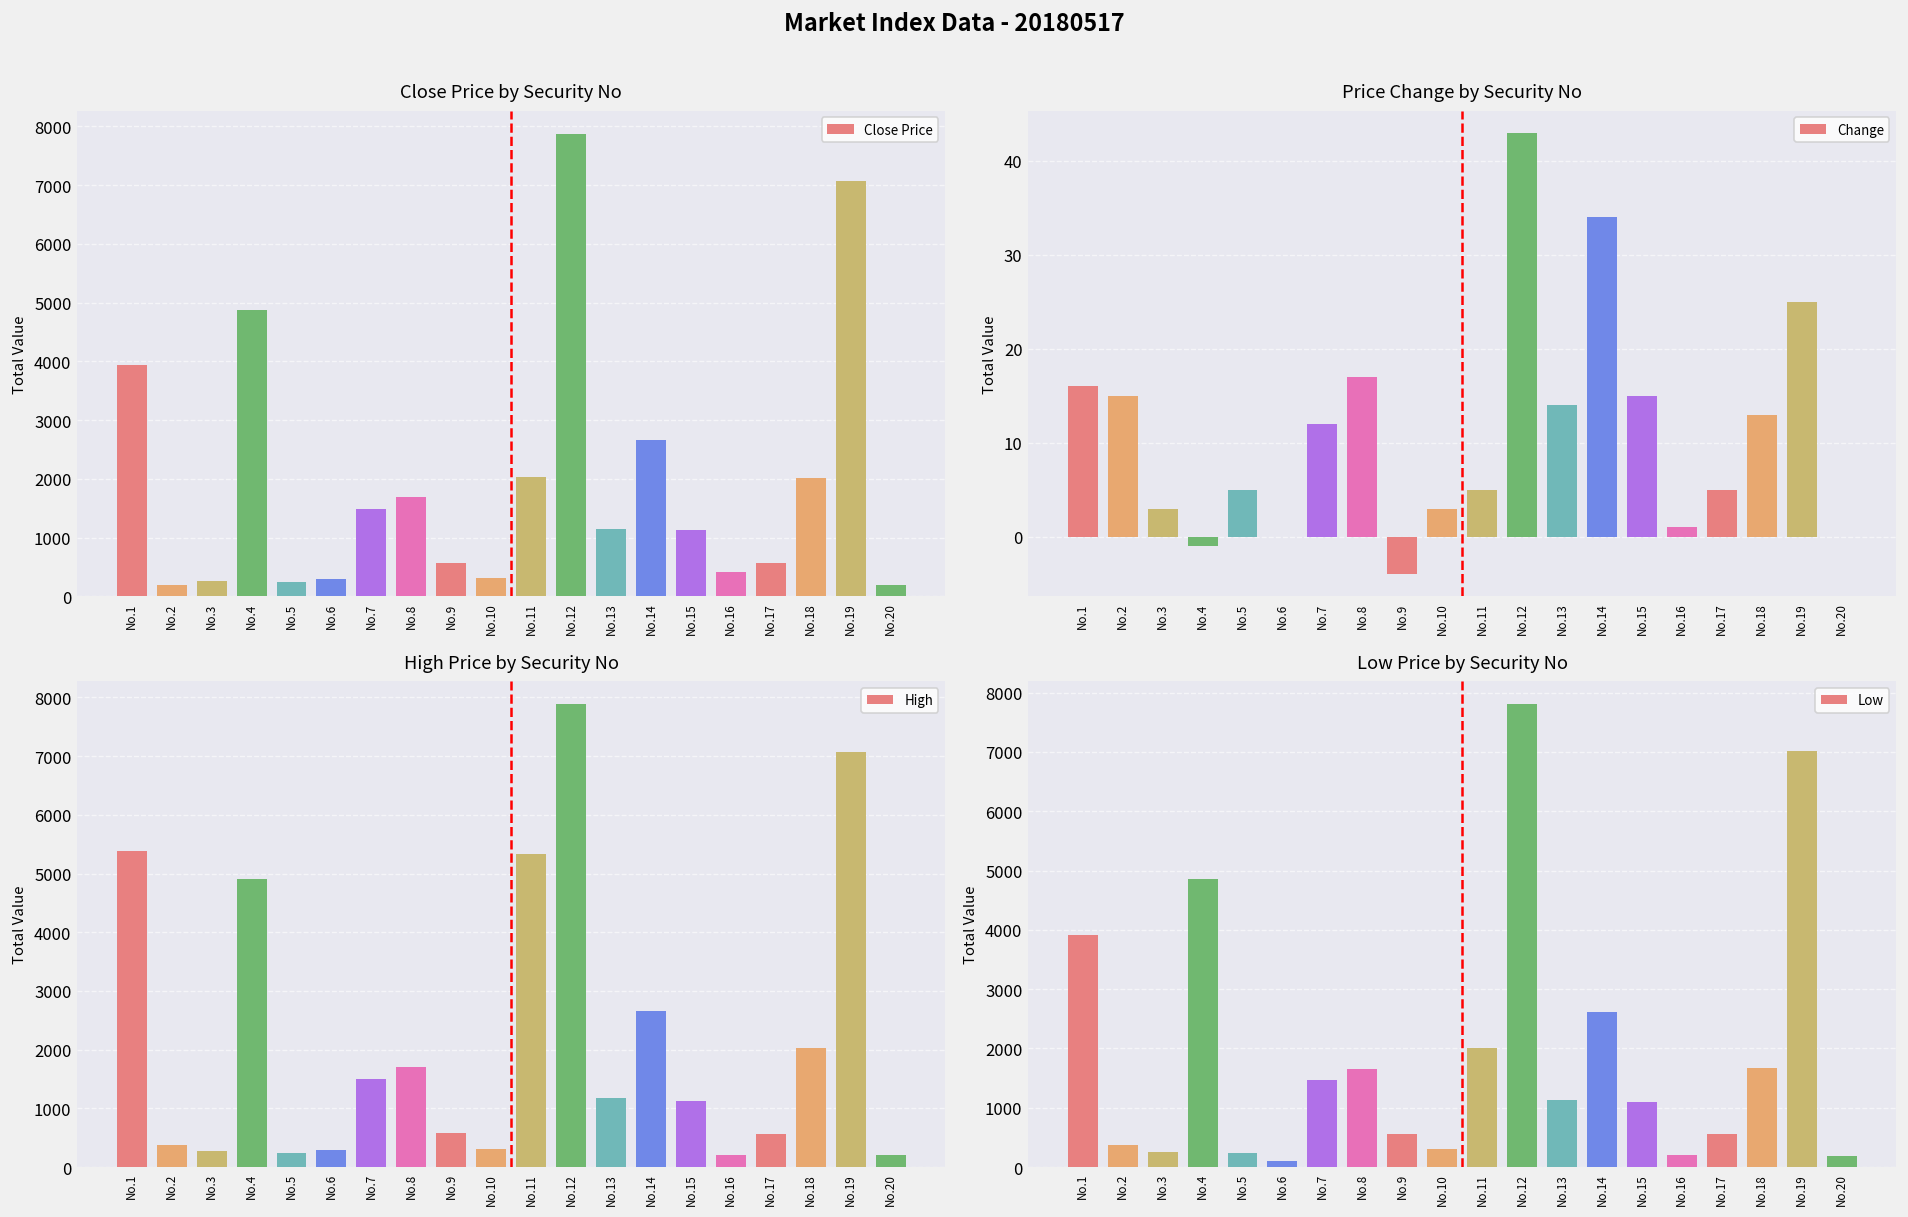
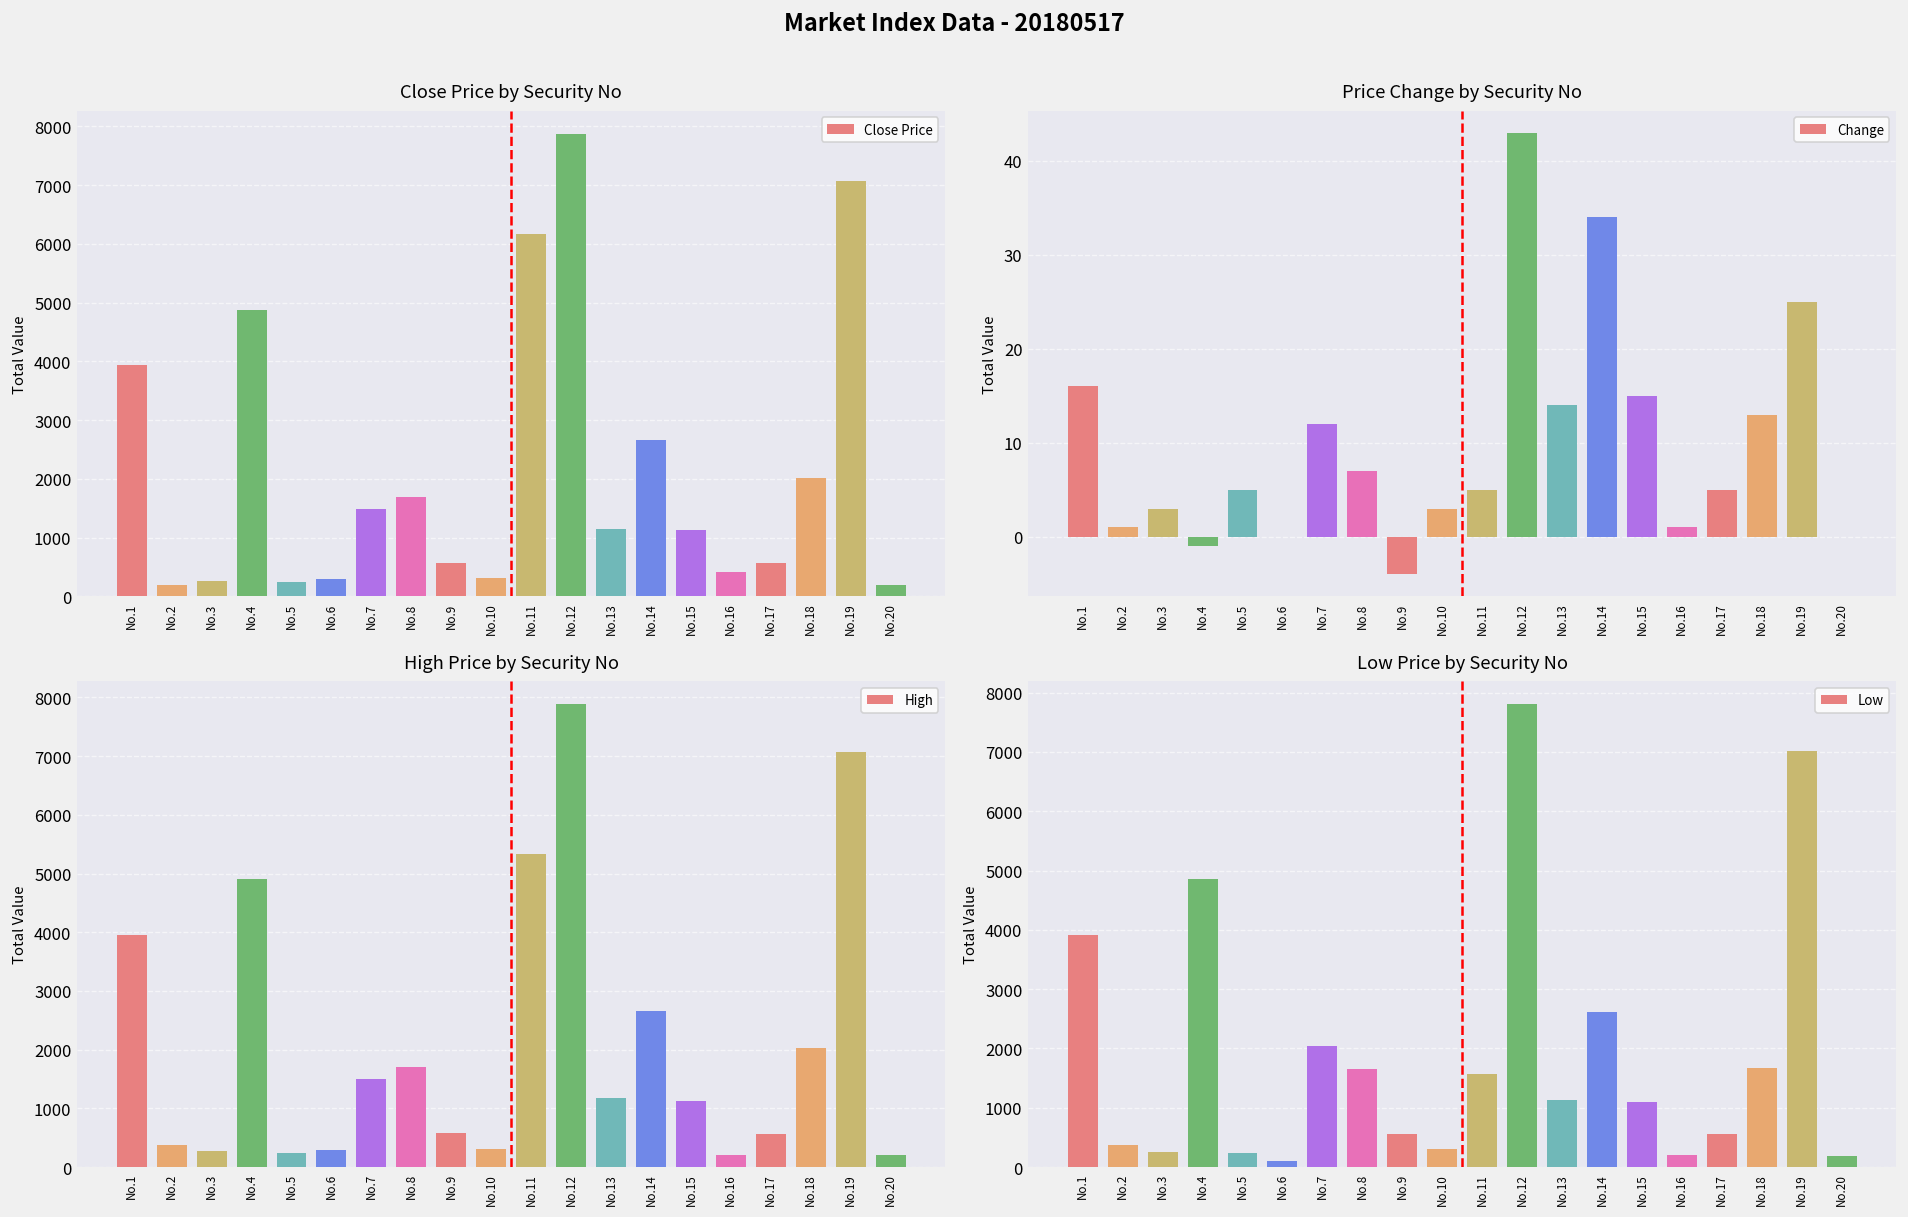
  {
    "Close Price by Security No": {
      "No.1": 3900,
      "No.2": 200,
      "No.3": 300,
      "No.4": 4900,
      "No.5": 200,
      "No.6": 300,
      "No.7": 1500,
      "No.8": 1700,
      "No.9": 600,
      "No.10": 300,
-     "No.11": 2000,
+     "No.11": 6200,
      "No.12": 7900,
      "No.13": 1200,
      "No.14": 2700,
      "No.15": 1100,
      "No.16": 400,
      "No.17": 600,
      "No.18": 2000,
      "No.19": 7100,
      "No.20": 200
    },
    "Price Change by Security No": {
      "No.1": 16,
-     "No.2": 15,
+     "No.2": 1,
      "No.3": 3,
      "No.4": -1,
      "No.5": 5,
      "No.6": 0,
      "No.7": 12,
-     "No.8": 17,
+     "No.8": 7,
      "No.9": -4,
      "No.10": 3,
      "No.11": 5,
      "No.12": 43,
      "No.13": 14,
      "No.14": 34,
      "No.15": 15,
      "No.16": 1,
      "No.17": 5,
      "No.18": 13,
      "No.19": 25,
      "No.20": 0
    },
    "High Price by Security No": {
-     "No.1": 5400,
+     "No.1": 4000,
      "No.2": 400,
      "No.3": 300,
      "No.4": 4900,
      "No.5": 200,
      "No.6": 300,
      "No.7": 1500,
      "No.8": 1700,
      "No.9": 600,
      "No.10": 300,
      "No.11": 5300,
      "No.12": 7900,
      "No.13": 1200,
      "No.14": 2700,
      "No.15": 1100,
      "No.16": 200,
      "No.17": 600,
      "No.18": 2000,
      "No.19": 7100,
      "No.20": 200
    },
    "Low Price by Security No": {
      "No.1": 3900,
      "No.2": 400,
      "No.3": 300,
      "No.4": 4900,
      "No.5": 200,
      "No.6": 100,
-     "No.7": 1500,
+     "No.7": 2000,
      "No.8": 1700,
      "No.9": 600,
      "No.10": 300,
-     "No.11": 2000,
+     "No.11": 1600,
      "No.12": 7800,
      "No.13": 1100,
      "No.14": 2600,
      "No.15": 1100,
      "No.16": 200,
      "No.17": 600,
      "No.18": 1700,
      "No.19": 7000,
      "No.20": 200
    }
  }
